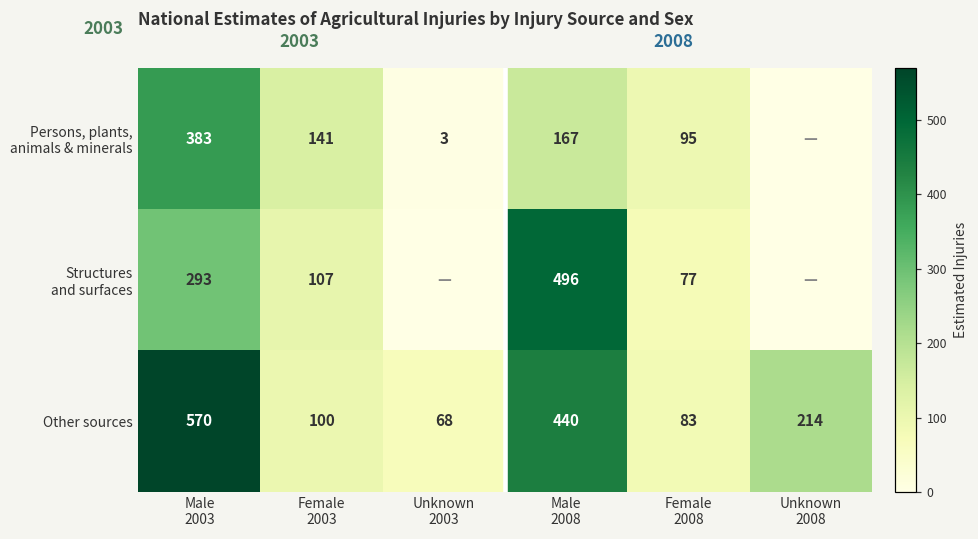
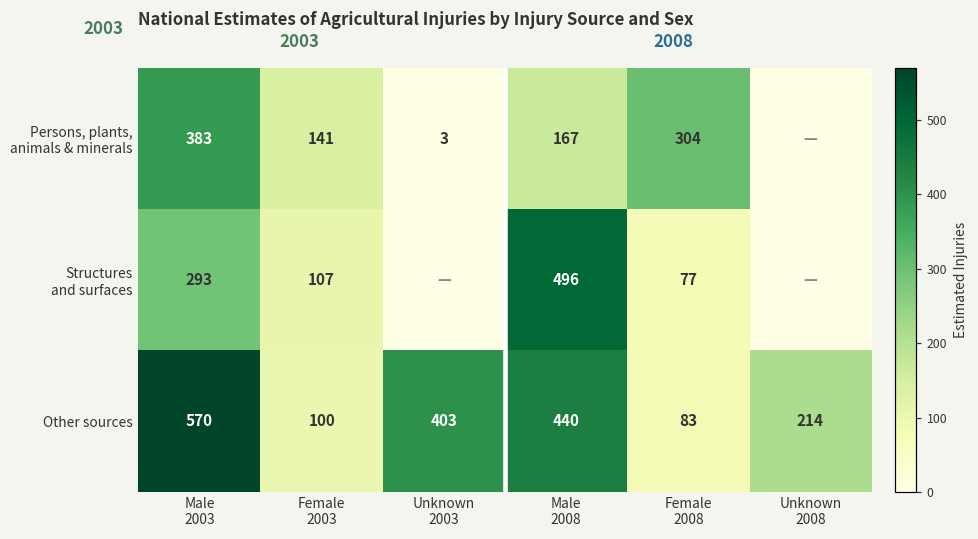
  {
    "Persons, plants, animals & minerals": {
      "Male 2003": 383,
      "Female 2003": 141,
      "Unknown 2003": 3,
      "Male 2008": 167,
-     "Female 2008": 95
+     "Female 2008": 304
    },
    "Structures and surfaces": {
      "Male 2003": 293,
      "Female 2003": 107,
      "Male 2008": 496,
      "Female 2008": 77
    },
    "Other sources": {
      "Male 2003": 570,
      "Female 2003": 100,
-     "Unknown 2003": 68,
+     "Unknown 2003": 403,
      "Male 2008": 440,
      "Female 2008": 83,
      "Unknown 2008": 214
    }
  }
